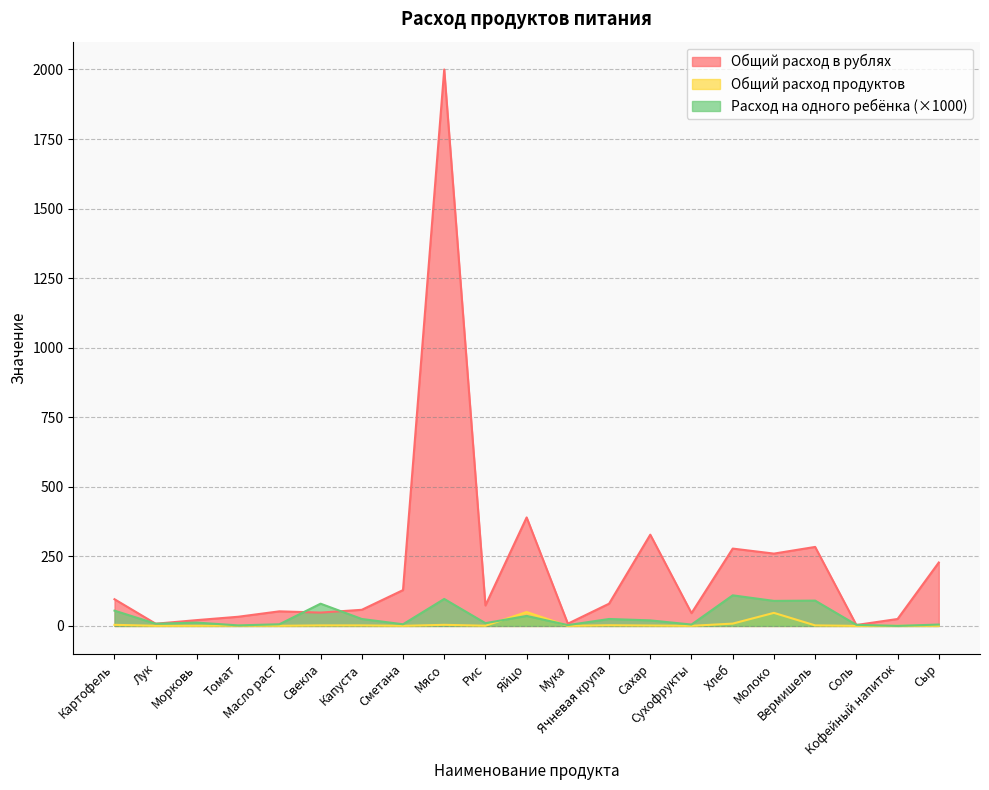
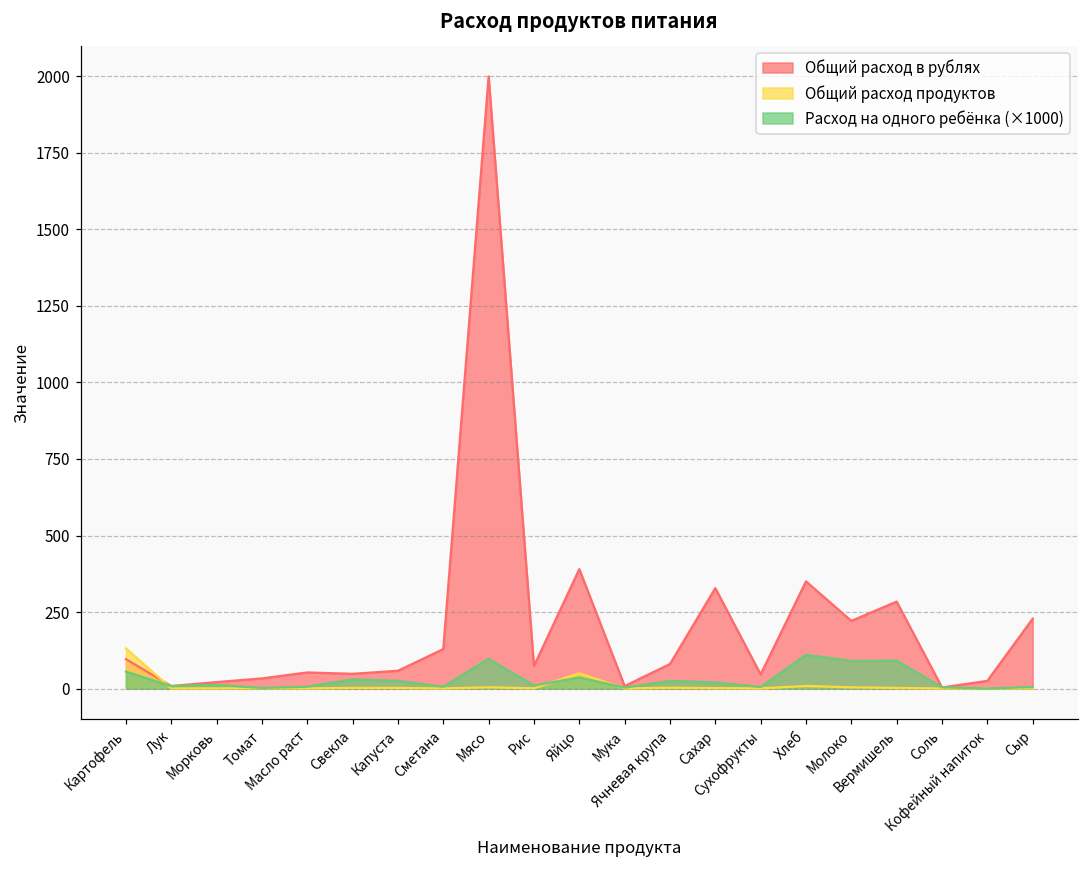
  {
    "Общий расход в рублях": {
      "Картофель": 100,
      "Томат": 30,
      "Масло раст": 50,
      "Свекла": 50,
      "Капуста": 60,
      "Сметана": 130,
      "Мясо": 2000,
      "Рис": 70,
      "Яйцо": 390,
      "Ячневая крупа": 80,
      "Сахар": 330,
      "Сухофрукты": 50,
-     "Хлеб": 280,
-     "Молоко": 260,
+     "Хлеб": 350,
+     "Молоко": 220,
      "Вермишель": 280,
      "Кофейный напиток": 30,
      "Сыр": 230
    },
    "Общий расход продуктов": {
-     "Картофель": 0,
+     "Картофель": 130,
      "Морковь": 0,
      "Свекла": 0,
      "Капуста": 0,
      "Мясо": 0,
      "Яйцо": 50,
      "Ячневая крупа": 0,
      "Сахар": 0,
      "Хлеб": 10,
-     "Молоко": 50,
+     "Молоко": 0,
      "Вермишель": 0
    },
    "Расход на одного ребёнка (×1000)": {
      "Картофель": 60,
-     "Свекла": 80,
+     "Свекла": 30,
      "Капуста": 30,
      "Мясо": 100,
      "Яйцо": 40,
      "Ячневая крупа": 30,
      "Сахар": 20,
      "Хлеб": 110,
      "Молоко": 90,
      "Вермишель": 90
    }
  }
